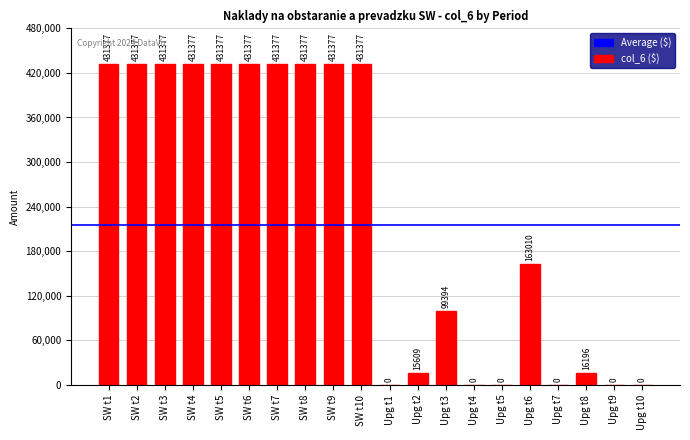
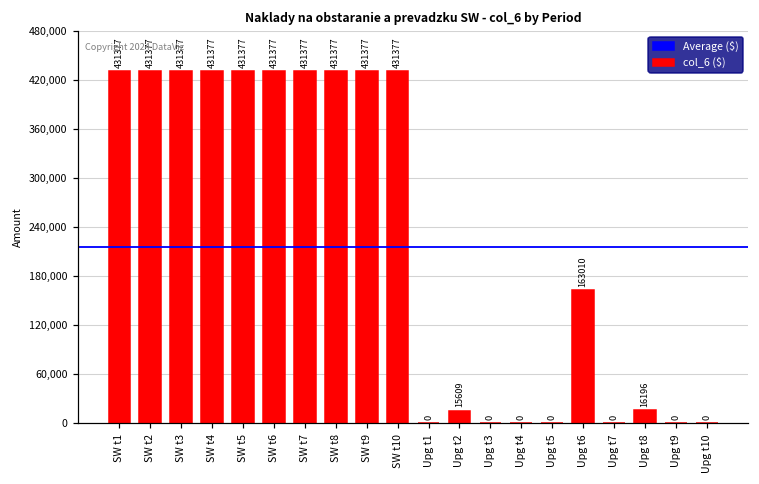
  {
    "SW t4": 431377,
    "SW t5": 431377,
    "SW t6": 431377,
    "SW t7": 431377,
    "SW t8": 431377,
    "SW t9": 431377,
    "SW t10": 431377,
    "Upg t1": 0,
    "Upg t2": 15609,
-   "Upg t3": 99394,
+   "Upg t3": 0,
    "Upg t4": 0,
    "Upg t5": 0,
    "Upg t6": 163010,
    "Upg t7": 0,
    "Upg t8": 16196,
    "Upg t9": 0,
    "Upg t10": 0
  }
